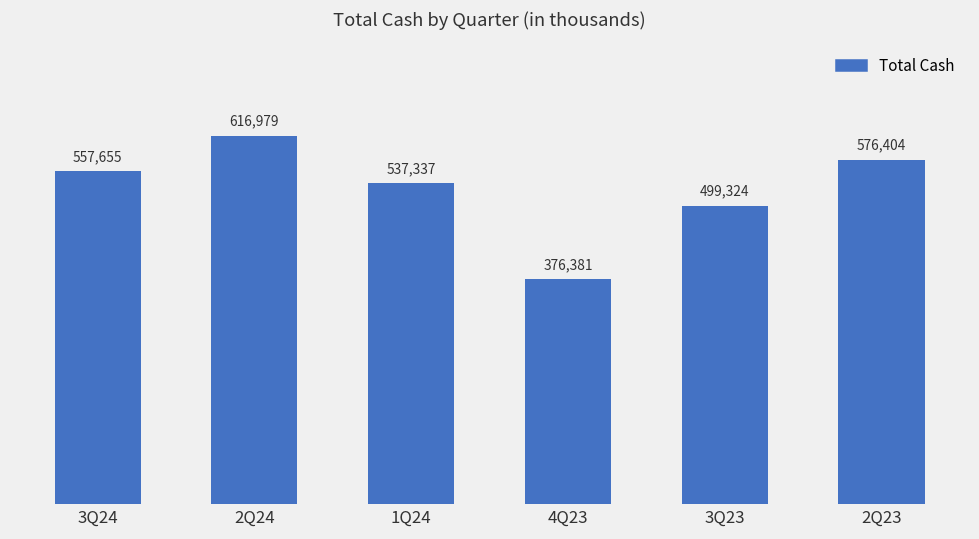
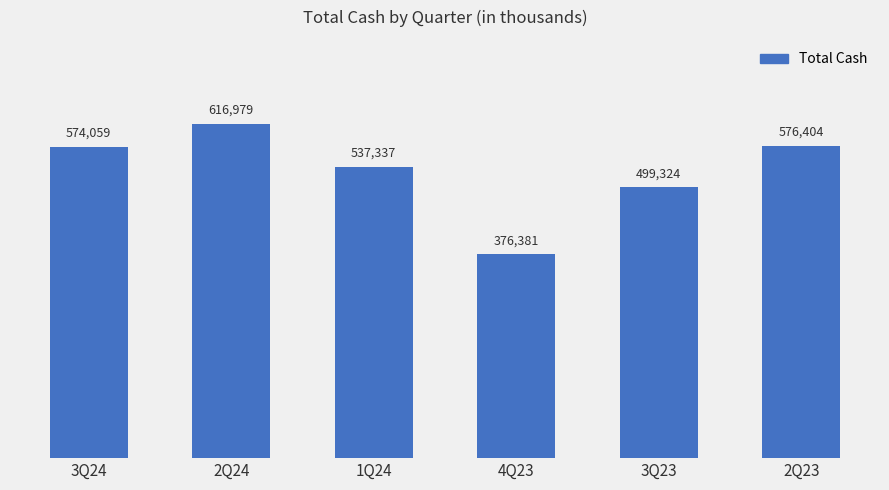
  {
-   "3Q24": "557,655",
+   "3Q24": "574,059",
    "2Q24": "616,979",
    "1Q24": "537,337",
    "4Q23": "376,381",
    "3Q23": "499,324",
    "2Q23": "576,404"
  }
